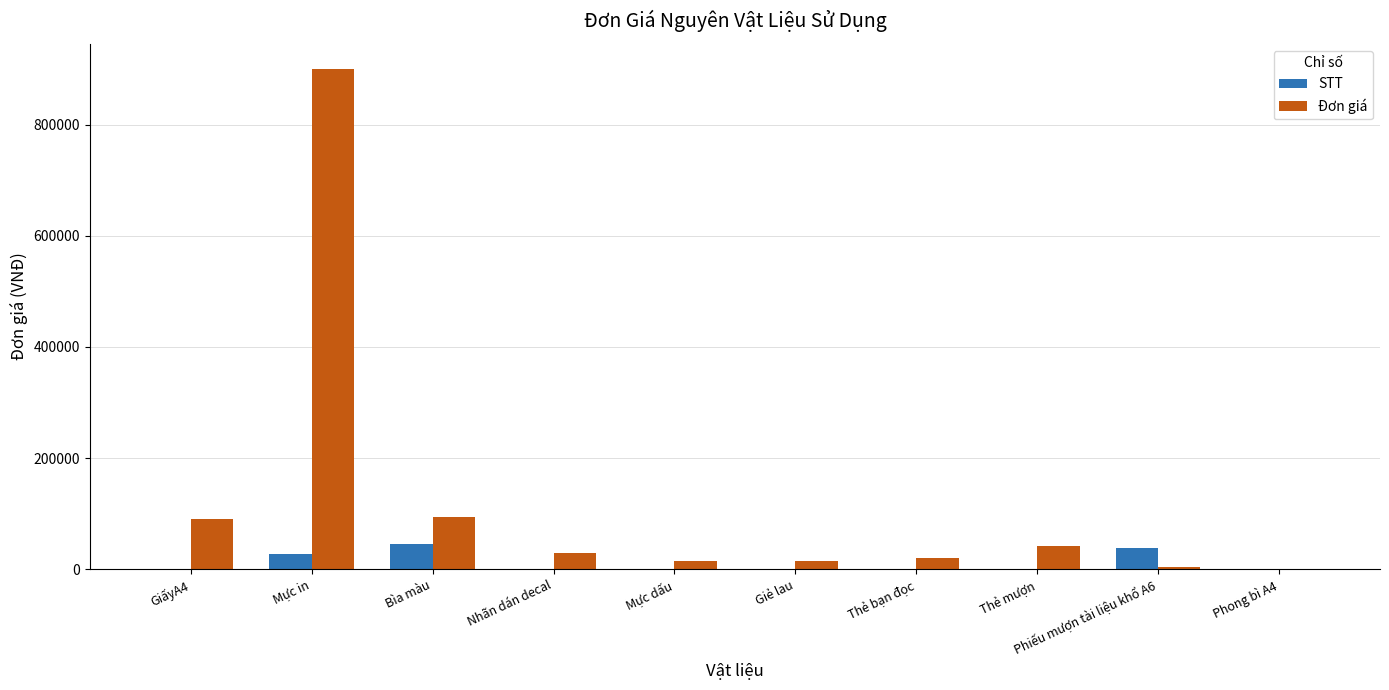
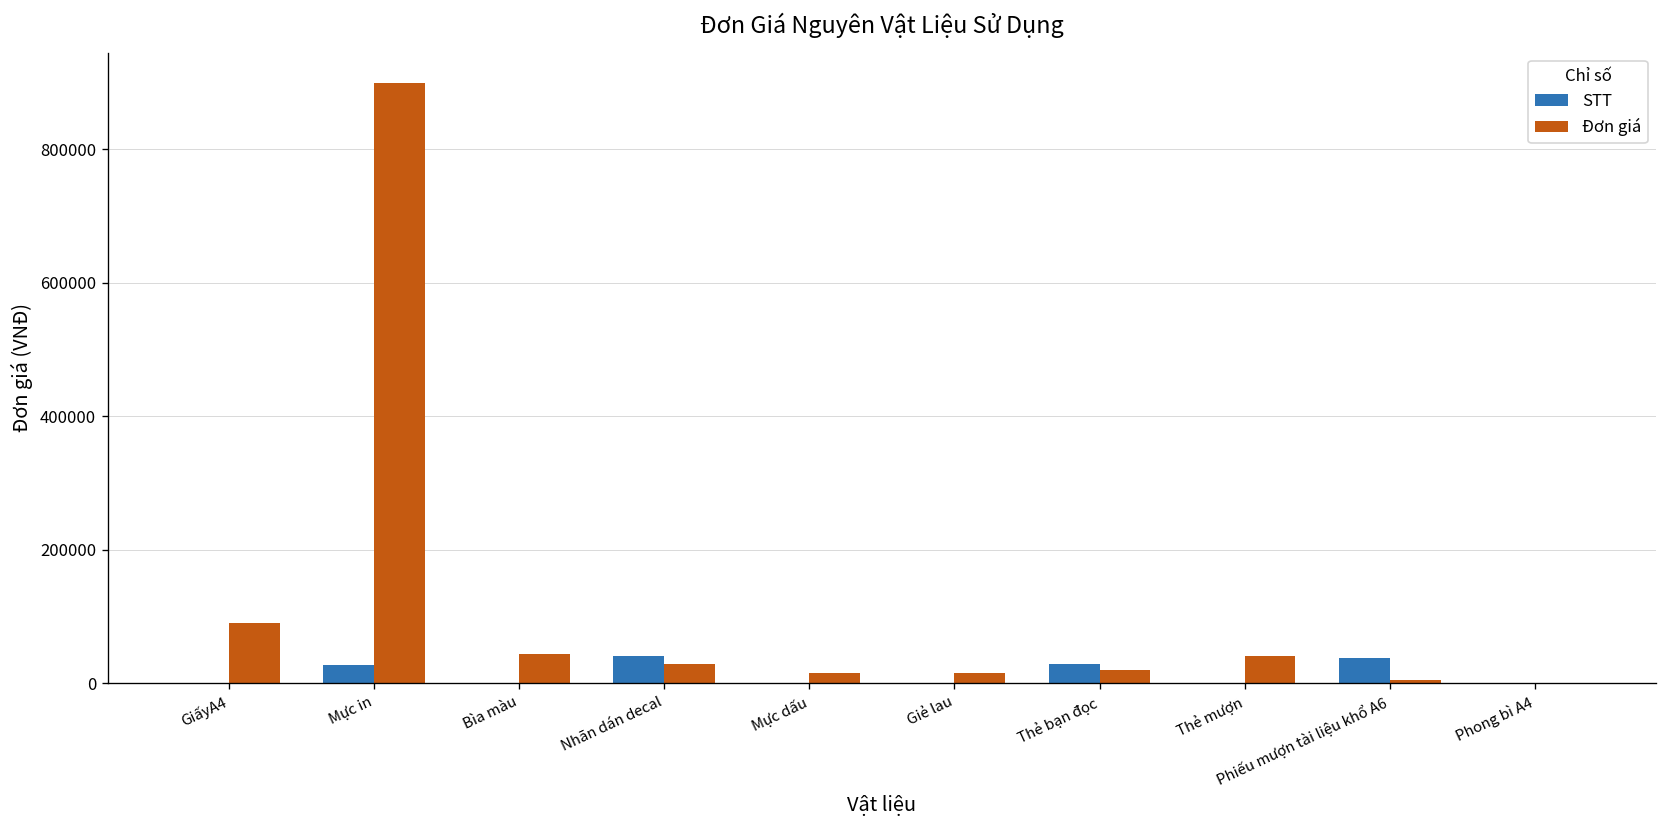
  {
    "STT": {
      "Mực in": 30000,
-     "Bìa màu": 50000,
-     "Nhãn dán decal": 0,
-     "Thẻ bạn đọc": 0,
+     "Bìa màu": 0,
+     "Nhãn dán decal": 40000,
+     "Thẻ bạn đọc": 30000,
      "Phiếu mượn tài liệu khổ A6": 40000
    },
    "Đơn giá": {
      "GiấyA4": 90000,
      "Mực in": 900000,
-     "Bìa màu": 100000,
+     "Bìa màu": 40000,
      "Nhãn dán decal": 30000,
      "Mực dấu": 20000,
      "Giẻ lau": 20000,
      "Thẻ bạn đọc": 20000,
      "Thẻ mượn": 40000,
      "Phiếu mượn tài liệu khổ A6": 10000
    }
  }
